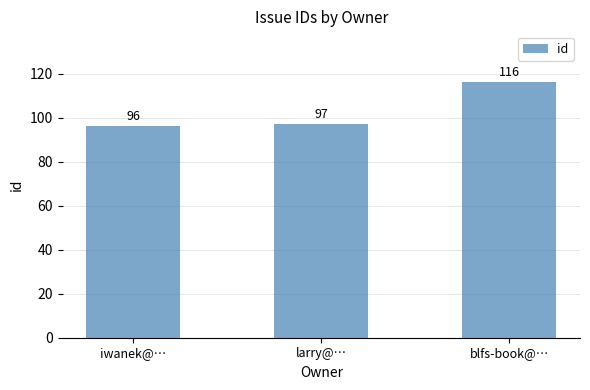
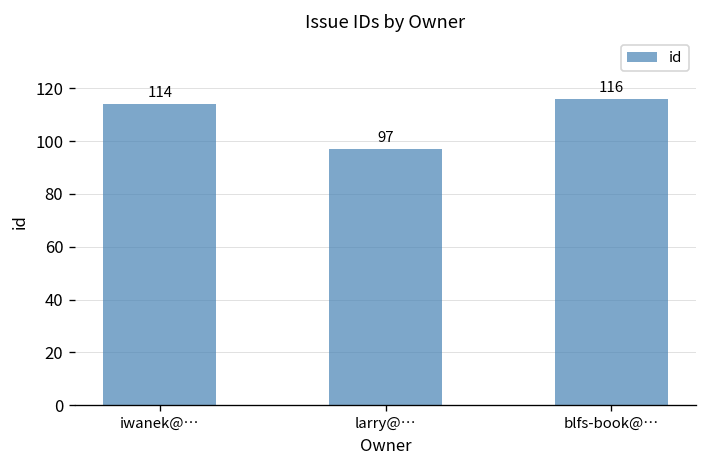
  {
-   "iwanek@…": 96,
+   "iwanek@…": 114,
    "larry@…": 97,
    "blfs-book@…": 116
  }
